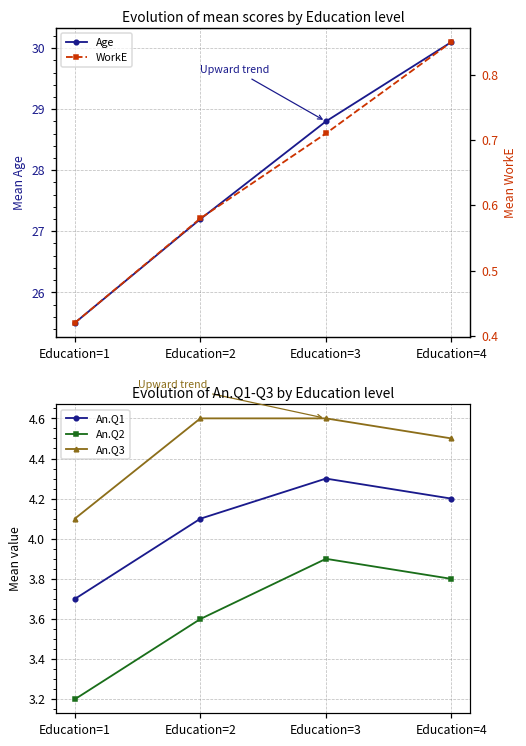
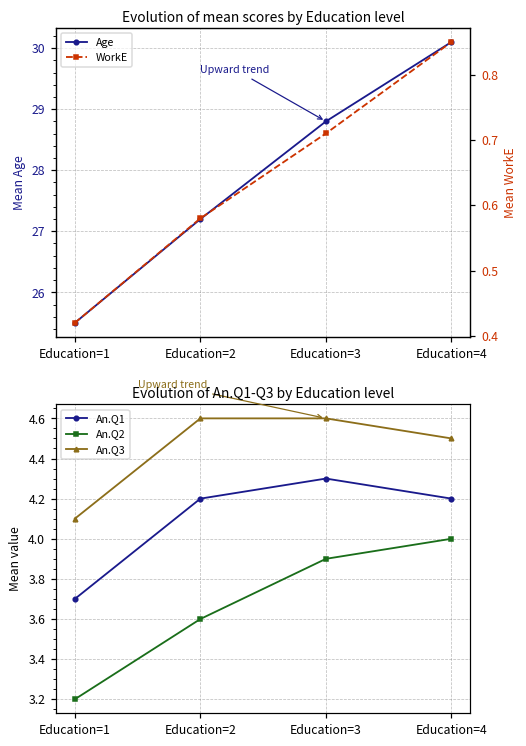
  {
    "Evolution of An.Q1-Q3 by Education level": {
      "An.Q1": {
        "Education=1": 3.7,
-       "Education=2": 4.1,
+       "Education=2": 4.2,
        "Education=3": 4.3,
        "Education=4": 4.2
      },
      "An.Q2": {
        "Education=1": 3.2,
        "Education=2": 3.6,
        "Education=3": 3.9,
-       "Education=4": 3.8
+       "Education=4": 4.0
      },
      "An.Q3": {
        "Education=1": 4.1,
        "Education=2": 4.6,
        "Education=3": 4.6,
        "Education=4": 4.5
      }
    }
  }
